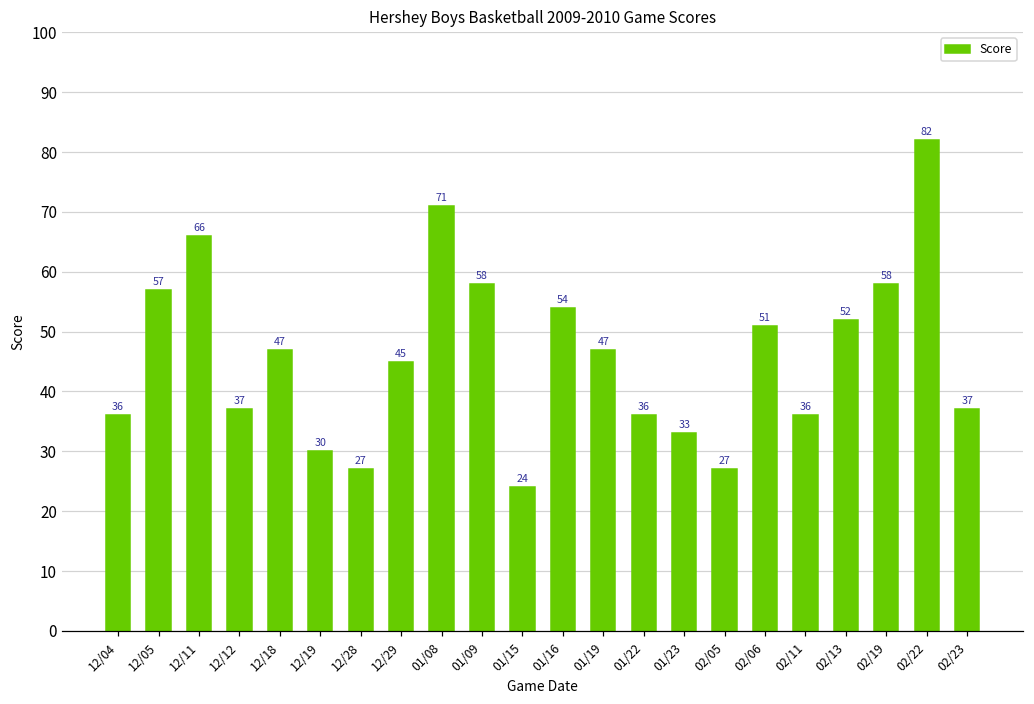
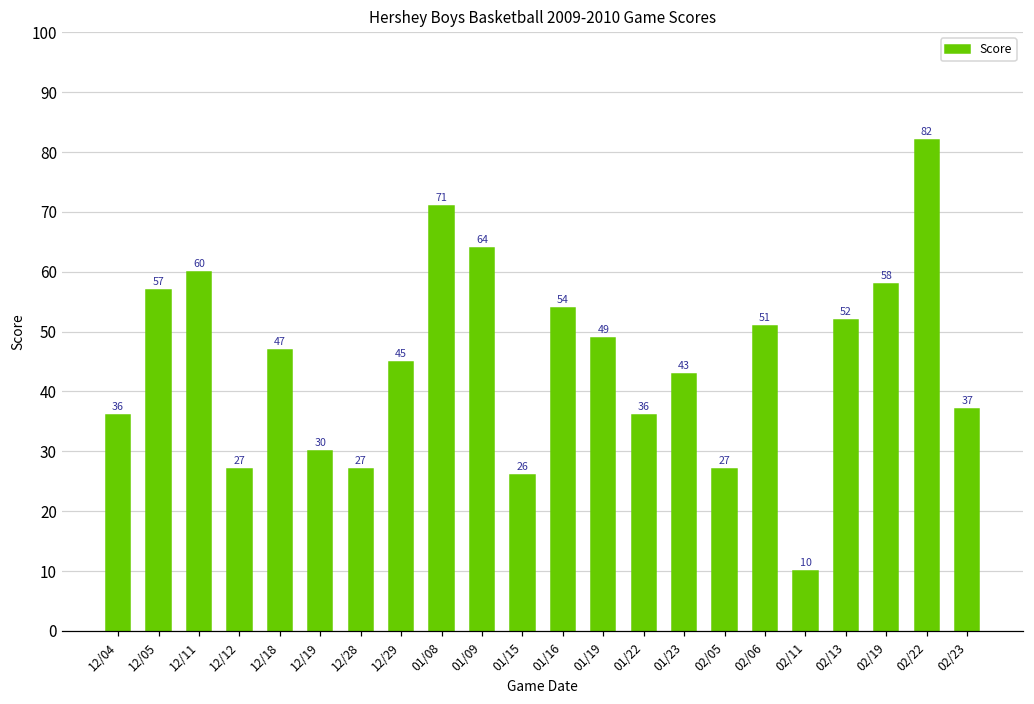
  {
    "12/04": 36,
    "12/05": 57,
-   "12/11": 66,
-   "12/12": 37,
+   "12/11": 60,
+   "12/12": 27,
    "12/18": 47,
    "12/19": 30,
    "12/28": 27,
    "12/29": 45,
    "01/08": 71,
-   "01/09": 58,
-   "01/15": 24,
+   "01/09": 64,
+   "01/15": 26,
    "01/16": 54,
-   "01/19": 47,
+   "01/19": 49,
    "01/22": 36,
-   "01/23": 33,
+   "01/23": 43,
    "02/05": 27,
    "02/06": 51,
-   "02/11": 36,
+   "02/11": 10,
    "02/13": 52,
    "02/19": 58,
    "02/22": 82,
    "02/23": 37
  }
